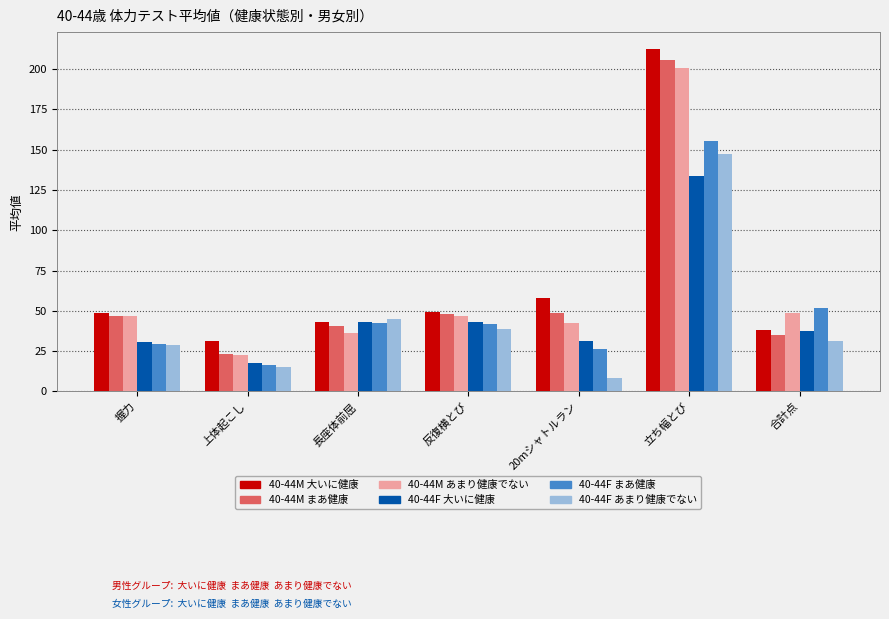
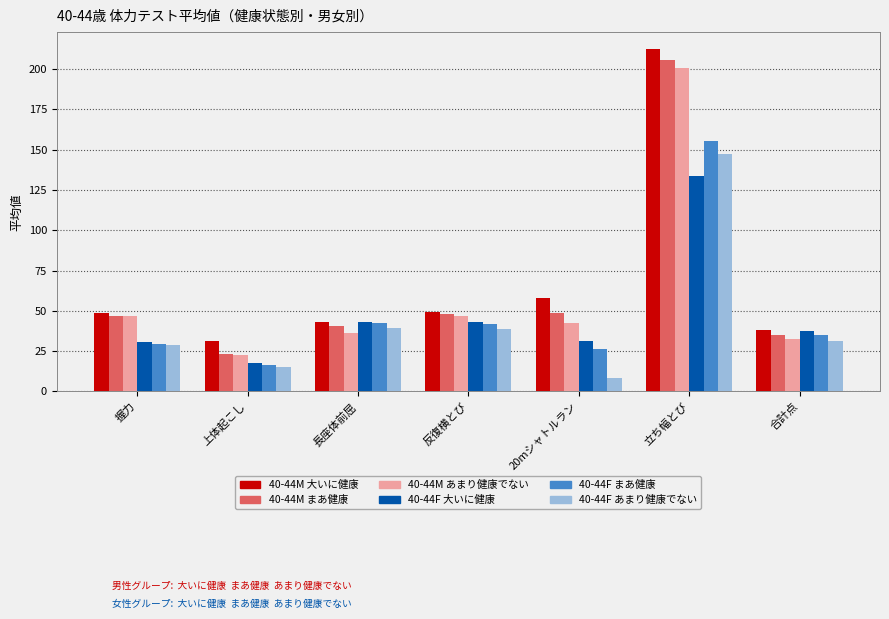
  {
    "40-44M 大いに健康": {
      "握力": 49,
      "上体起こし": 31,
      "長座体前屈": 43,
      "反復横とび": 49,
      "20mシャトルラン": 58,
      "立ち幅とび": 212,
      "合計点": 38
    },
    "40-44M まあ健康": {
      "握力": 47,
      "上体起こし": 23,
      "長座体前屈": 40,
      "反復横とび": 48,
      "20mシャトルラン": 49,
      "立ち幅とび": 206,
      "合計点": 35
    },
    "40-44M あまり健康でない": {
      "握力": 47,
      "上体起こし": 23,
      "長座体前屈": 37,
      "反復横とび": 47,
      "20mシャトルラン": 42,
      "立ち幅とび": 200,
-     "合計点": 49
+     "合計点": 33
    },
    "40-44F 大いに健康": {
      "握力": 31,
      "上体起こし": 18,
      "長座体前屈": 43,
      "反復横とび": 43,
      "20mシャトルラン": 31,
      "立ち幅とび": 134,
      "合計点": 37
    },
    "40-44F まあ健康": {
      "握力": 29,
      "上体起こし": 16,
      "長座体前屈": 43,
      "反復横とび": 42,
      "20mシャトルラン": 27,
      "立ち幅とび": 155,
-     "合計点": 52
+     "合計点": 35
    },
    "40-44F あまり健康でない": {
      "握力": 29,
      "上体起こし": 15,
-     "長座体前屈": 45,
+     "長座体前屈": 39,
      "反復横とび": 39,
      "20mシャトルラン": 8,
      "立ち幅とび": 147,
      "合計点": 31
    }
  }
